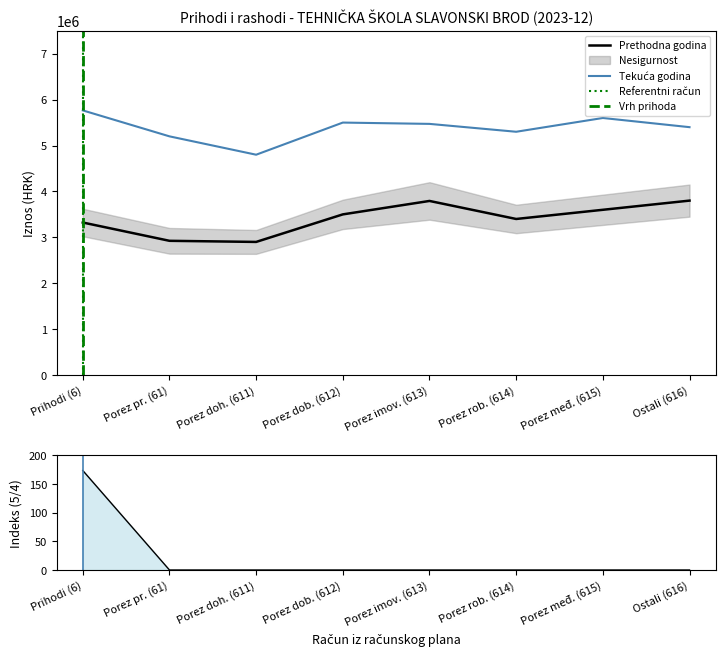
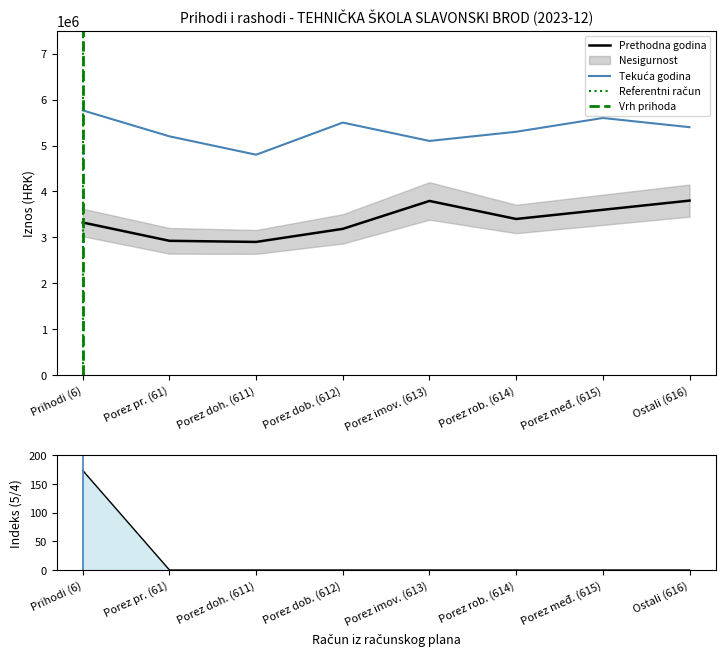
  {
    "Prihodi i rashodi - TEHNIČKA ŠKOLA SLAVONSKI BROD (2023-12)": {
      "Prethodna godina": {
        "Prihodi (6)": 3300000,
        "Porez pr. (61)": 2900000,
        "Porez doh. (611)": 2900000,
-       "Porez dob. (612)": 3500000,
+       "Porez dob. (612)": 3200000,
        "Porez imov. (613)": 3800000,
        "Porez rob. (614)": 3400000,
        "Porez međ. (615)": 3600000,
        "Ostali (616)": 3800000
      },
      "Tekuća godina": {
        "Prihodi (6)": 5800000,
        "Porez pr. (61)": 5200000,
        "Porez doh. (611)": 4800000,
        "Porez dob. (612)": 5500000,
-       "Porez imov. (613)": 5500000,
+       "Porez imov. (613)": 5100000,
        "Porez rob. (614)": 5300000,
        "Porez međ. (615)": 5600000,
        "Ostali (616)": 5400000
      }
    }
  }
